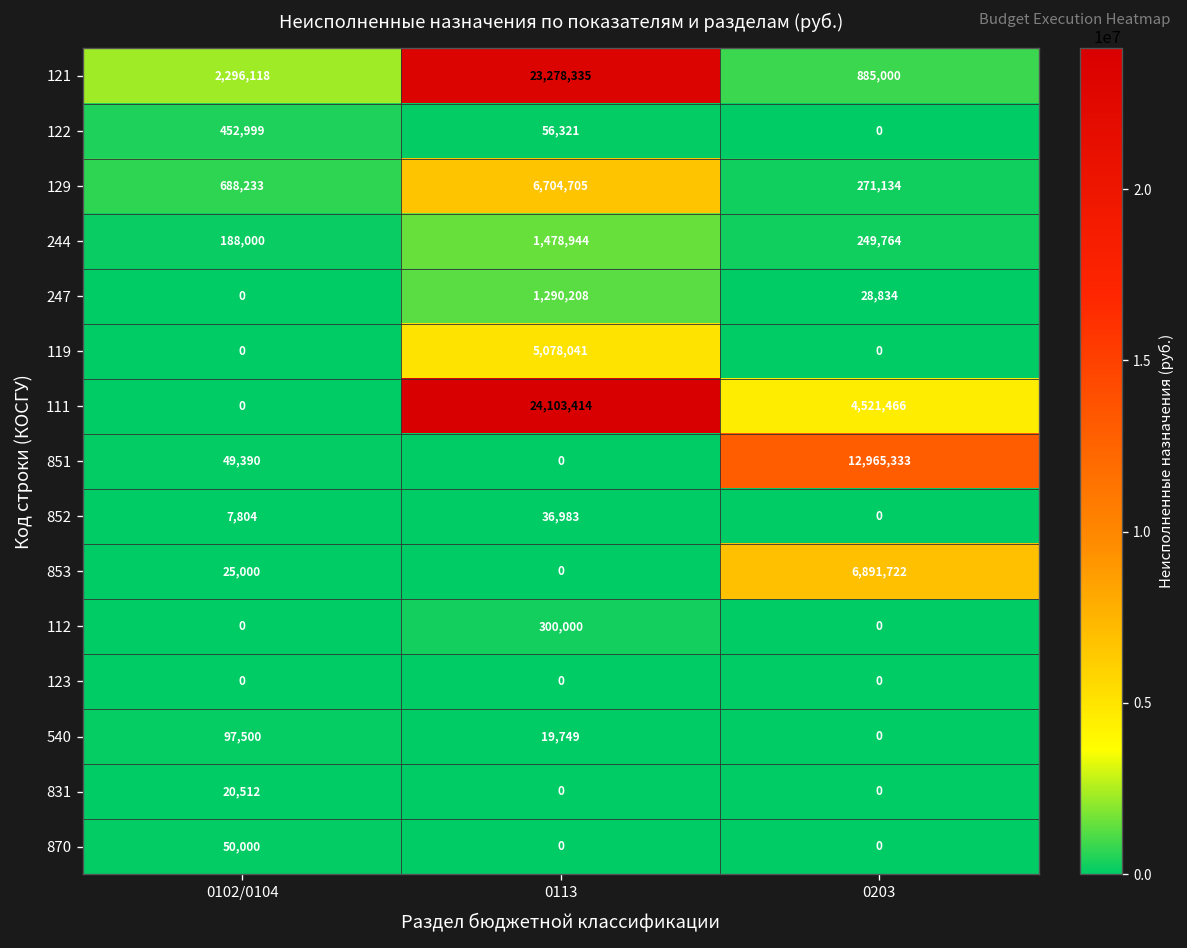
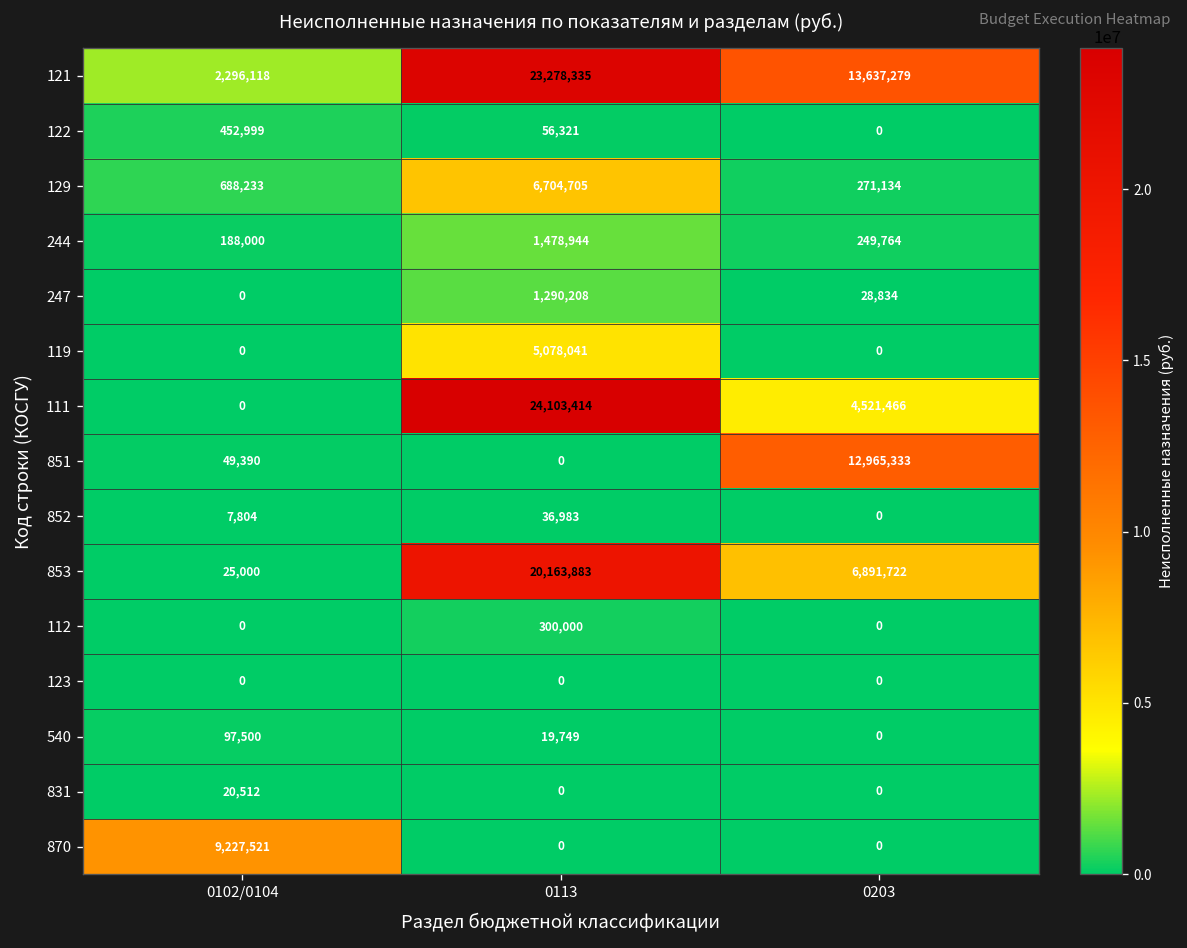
  {
    "121": {
      "0102/0104": "2,296,118",
      "0113": "23,278,335",
-     "0203": "885,000"
+     "0203": "13,637,279"
    },
    "122": {
      "0102/0104": "452,999",
      "0113": "56,321",
      "0203": "0"
    },
    "129": {
      "0102/0104": "688,233",
      "0113": "6,704,705",
      "0203": "271,134"
    },
    "244": {
      "0102/0104": "188,000",
      "0113": "1,478,944",
      "0203": "249,764"
    },
    "247": {
      "0102/0104": "0",
      "0113": "1,290,208",
      "0203": "28,834"
    },
    "119": {
      "0102/0104": "0",
      "0113": "5,078,041",
      "0203": "0"
    },
    "111": {
      "0102/0104": "0",
      "0113": "24,103,414",
      "0203": "4,521,466"
    },
    "851": {
      "0102/0104": "49,390",
      "0113": "0",
      "0203": "12,965,333"
    },
    "852": {
      "0102/0104": "7,804",
      "0113": "36,983",
      "0203": "0"
    },
    "853": {
      "0102/0104": "25,000",
-     "0113": "0",
+     "0113": "20,163,883",
      "0203": "6,891,722"
    },
    "112": {
      "0102/0104": "0",
      "0113": "300,000",
      "0203": "0"
    },
    "123": {
      "0102/0104": "0",
      "0113": "0",
      "0203": "0"
    },
    "540": {
      "0102/0104": "97,500",
      "0113": "19,749",
      "0203": "0"
    },
    "831": {
      "0102/0104": "20,512",
      "0113": "0",
      "0203": "0"
    },
    "870": {
-     "0102/0104": "50,000",
+     "0102/0104": "9,227,521",
      "0113": "0",
      "0203": "0"
    }
  }
